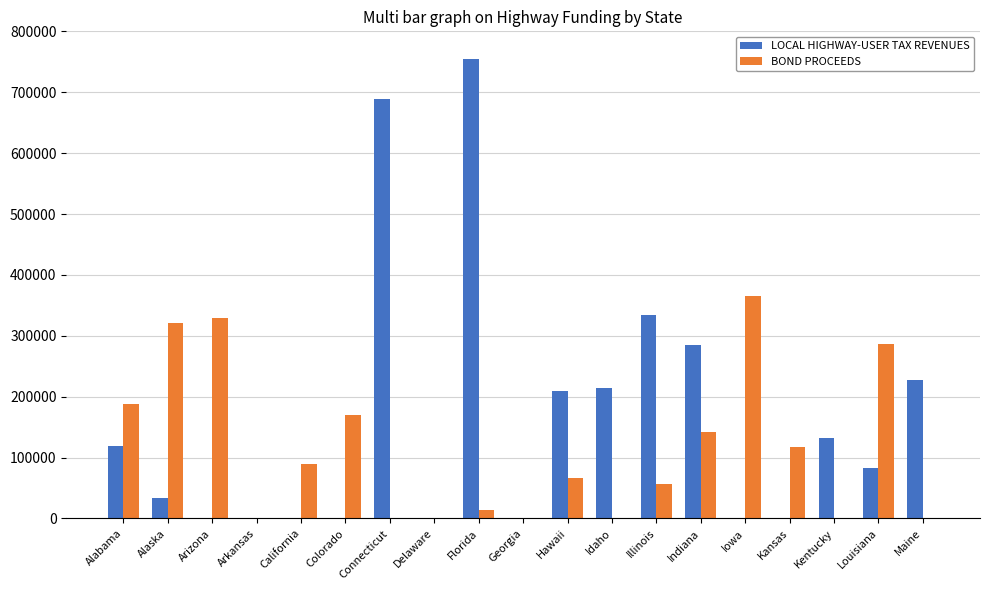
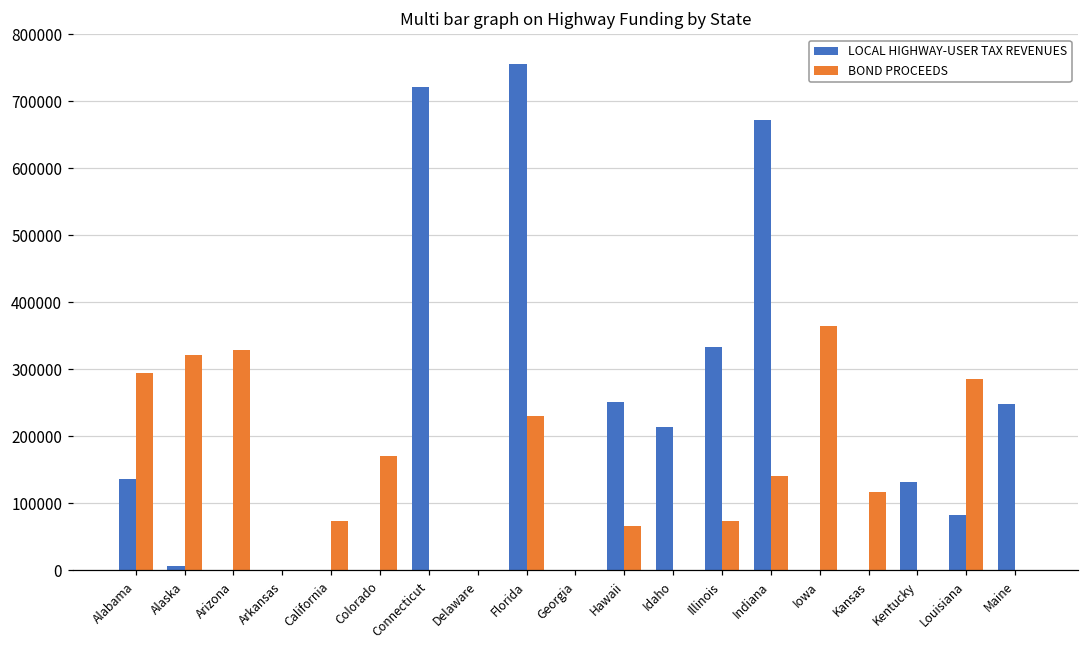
  {
    "LOCAL HIGHWAY-USER TAX REVENUES": {
-     "Alabama": 120000,
-     "Alaska": 30000,
+     "Alabama": 140000,
+     "Alaska": 10000,
      "Arizona": 0,
      "Arkansas": 0,
      "California": 0,
      "Colorado": 0,
-     "Connecticut": 690000,
+     "Connecticut": 720000,
      "Delaware": 0,
      "Florida": 760000,
      "Georgia": 0,
-     "Hawaii": 210000,
+     "Hawaii": 250000,
      "Idaho": 210000,
      "Illinois": 330000,
-     "Indiana": 290000,
+     "Indiana": 670000,
      "Iowa": 0,
      "Kansas": 0,
      "Kentucky": 130000,
      "Louisiana": 80000,
-     "Maine": 230000
+     "Maine": 250000
    },
    "BOND PROCEEDS": {
-     "Alabama": 190000,
+     "Alabama": 290000,
      "Alaska": 320000,
      "Arizona": 330000,
      "Arkansas": 0,
-     "California": 90000,
+     "California": 70000,
      "Colorado": 170000,
      "Connecticut": 0,
      "Delaware": 0,
-     "Florida": 10000,
+     "Florida": 230000,
      "Georgia": 0,
      "Hawaii": 70000,
-     "Illinois": 60000,
+     "Illinois": 70000,
      "Indiana": 140000,
      "Iowa": 360000,
      "Kansas": 120000,
      "Kentucky": 0,
      "Louisiana": 290000,
      "Maine": 0
    }
  }
